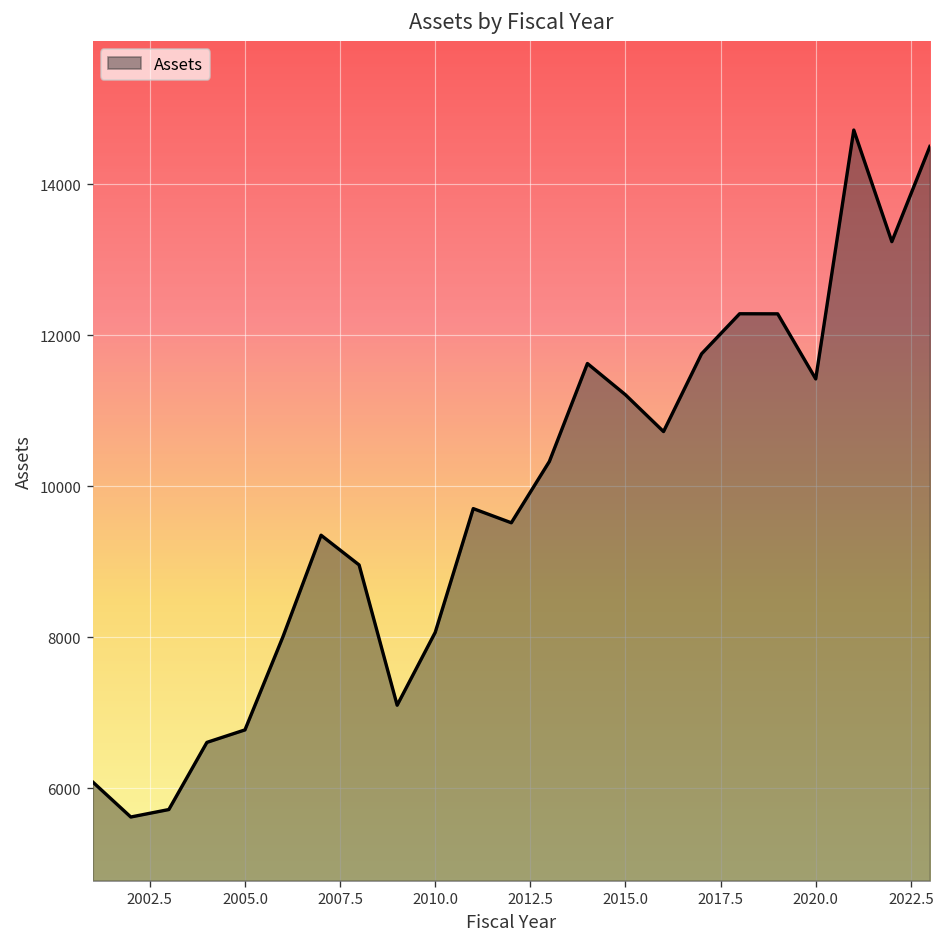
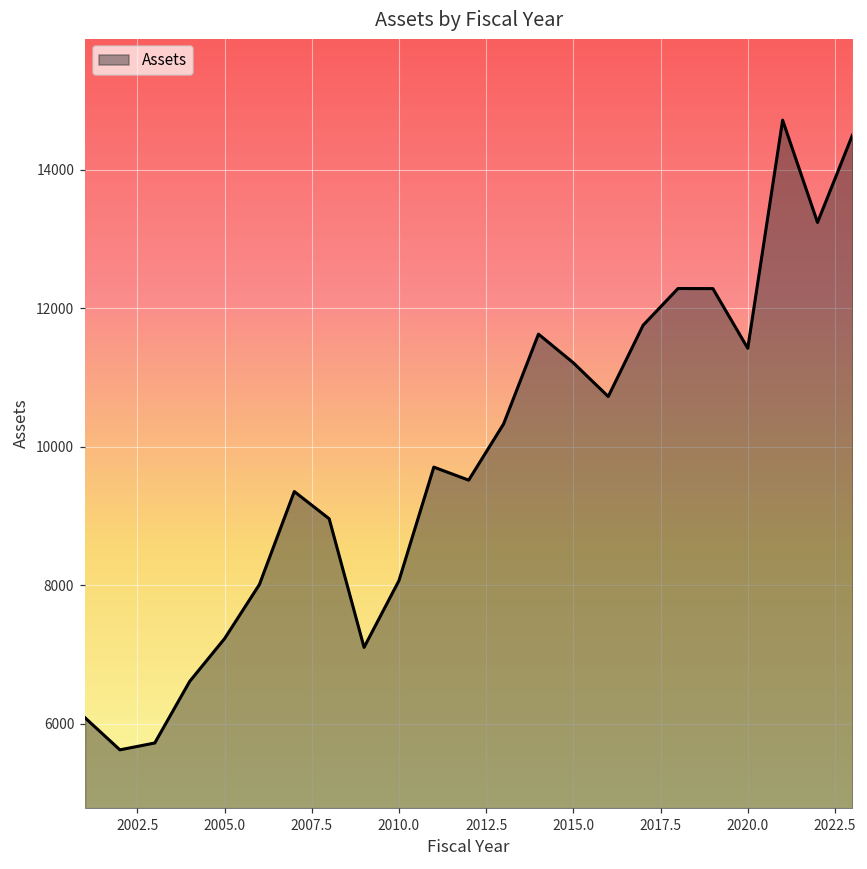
  {
-   "2005.0": 6800,
+   "2005.0": 7200,
    "2010.0": 8100,
    "2015.0": 11200,
    "2020.0": 11400
  }
